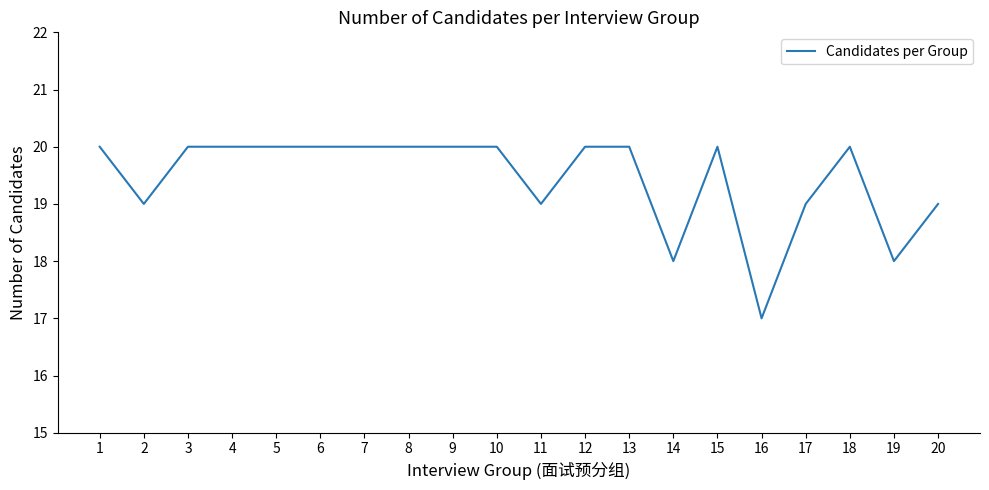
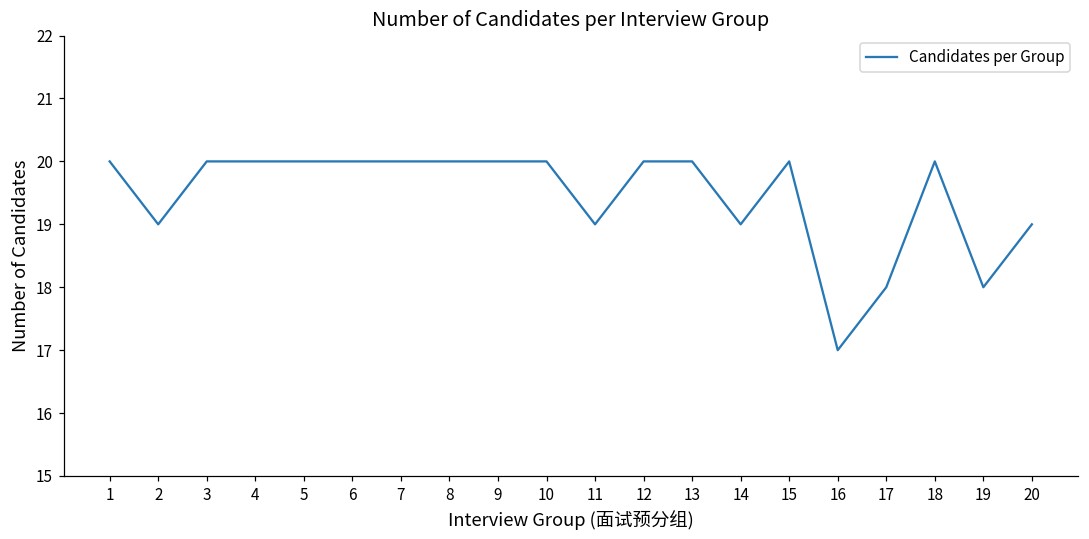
  {
    "1": 20,
    "2": 19,
    "3": 20,
    "4": 20,
    "5": 20,
    "6": 20,
    "7": 20,
    "8": 20,
    "9": 20,
    "10": 20,
    "11": 19,
    "12": 20,
    "13": 20,
-   "14": 18,
+   "14": 19,
    "15": 20,
    "16": 17,
-   "17": 19,
+   "17": 18,
    "18": 20,
    "19": 18,
    "20": 19
  }
